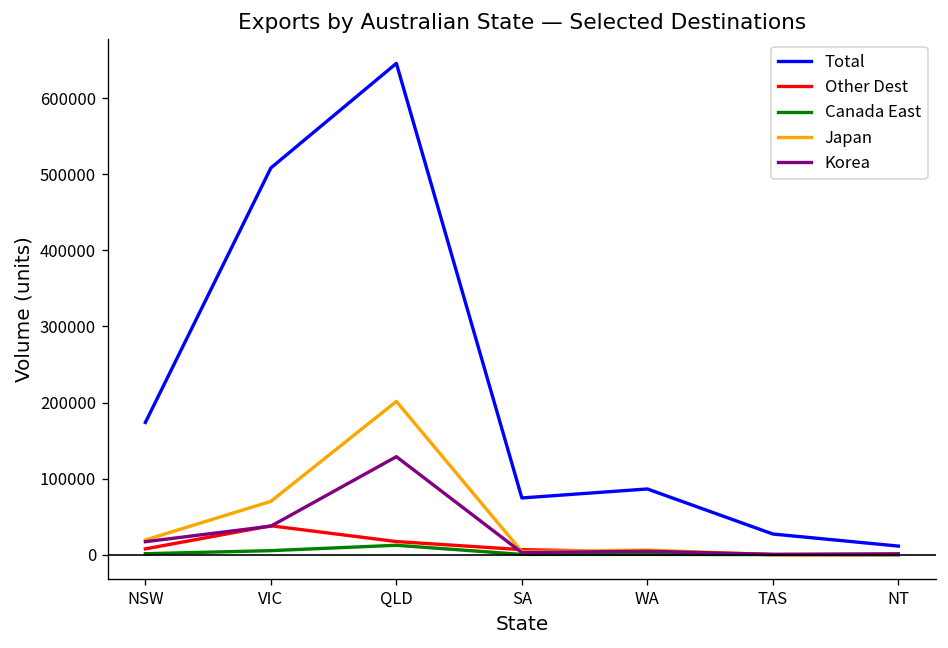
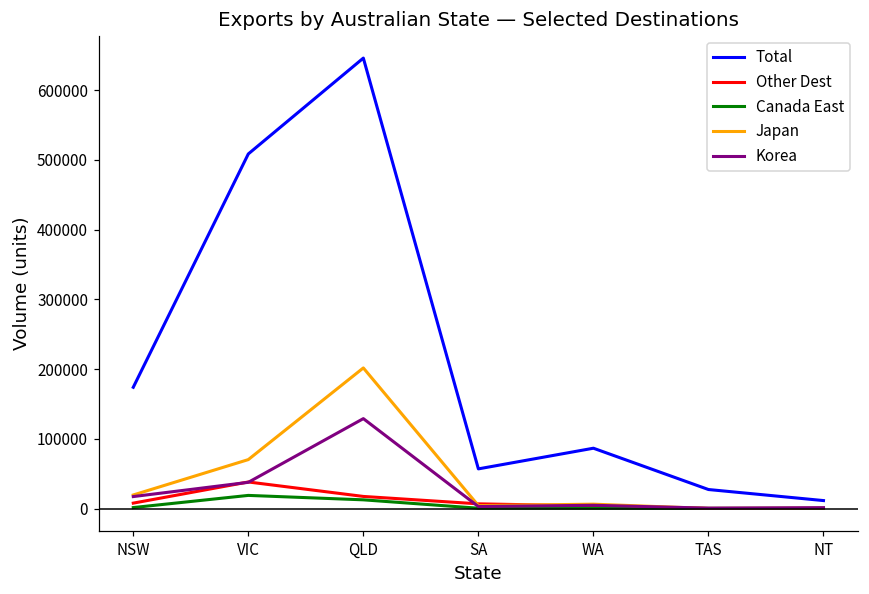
  {
    "Total": {
      "NSW": 170000,
      "VIC": 510000,
      "QLD": 650000,
-     "SA": 70000,
+     "SA": 60000,
      "WA": 90000,
      "TAS": 30000,
      "NT": 10000
    },
    "Other Dest": {
      "NSW": 10000,
      "QLD": 20000
    },
    "Canada East": {
      "NSW": 0,
-     "VIC": 10000,
+     "VIC": 20000,
      "QLD": 10000
    },
    "Japan": {
      "VIC": 70000,
      "QLD": 200000
    },
    "Korea": {
      "QLD": 130000
    }
  }
